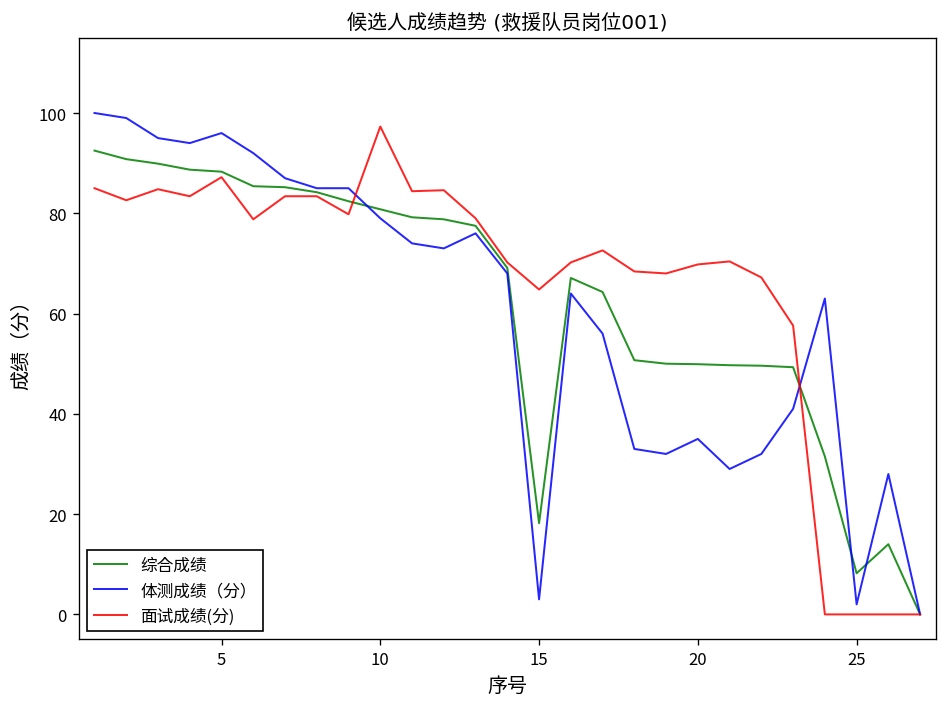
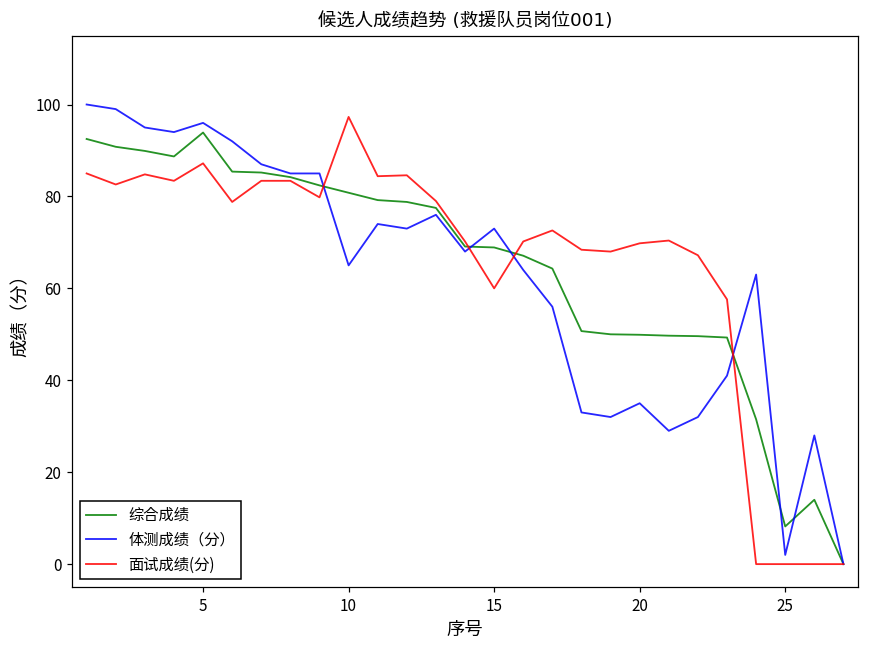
  {
    "综合成绩": {
-     "5": 88,
+     "5": 94,
      "10": 81,
-     "15": 18,
+     "15": 69,
      "20": 50,
      "25": 8
    },
    "体测成绩（分）": {
      "5": 96,
-     "10": 79,
-     "15": 3,
+     "10": 65,
+     "15": 73,
      "20": 35,
      "25": 2
    },
    "面试成绩(分)": {
      "5": 87,
      "10": 97,
-     "15": 65,
+     "15": 60,
      "20": 70,
      "25": 0
    }
  }
